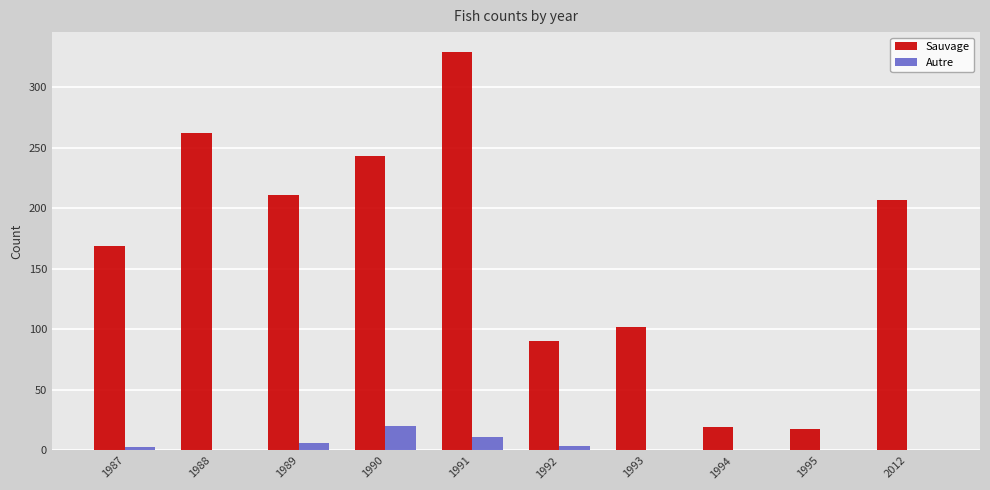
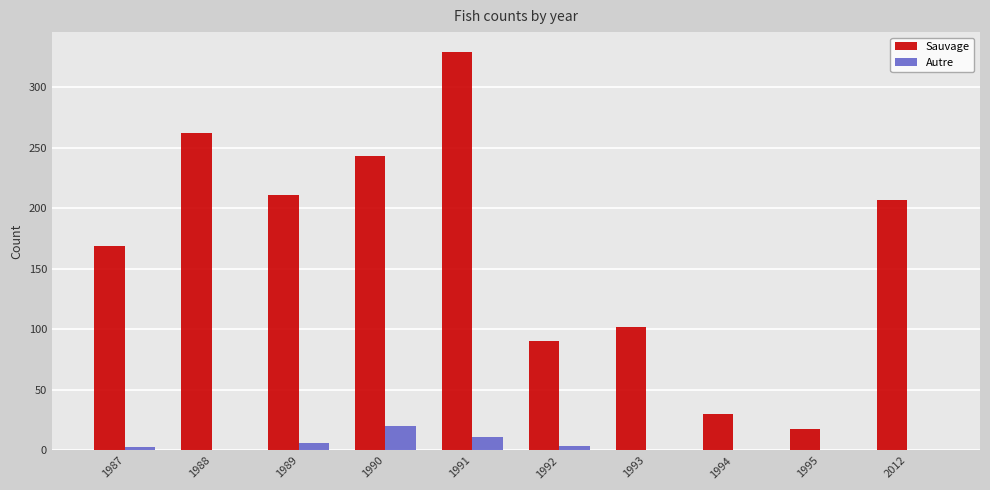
  {
    "Sauvage": {
      "1987": 169,
      "1988": 262,
      "1989": 211,
      "1990": 243,
      "1991": 329,
      "1992": 90,
      "1993": 102,
-     "1994": 19,
+     "1994": 30,
      "1995": 18,
      "2012": 207
    },
    "Autre": {
      "1987": 3,
      "1988": 0,
      "1989": 6,
      "1990": 20,
      "1991": 11,
      "1992": 4,
      "1993": 0,
      "1994": 0,
      "1995": 0,
      "2012": 0
    }
  }
